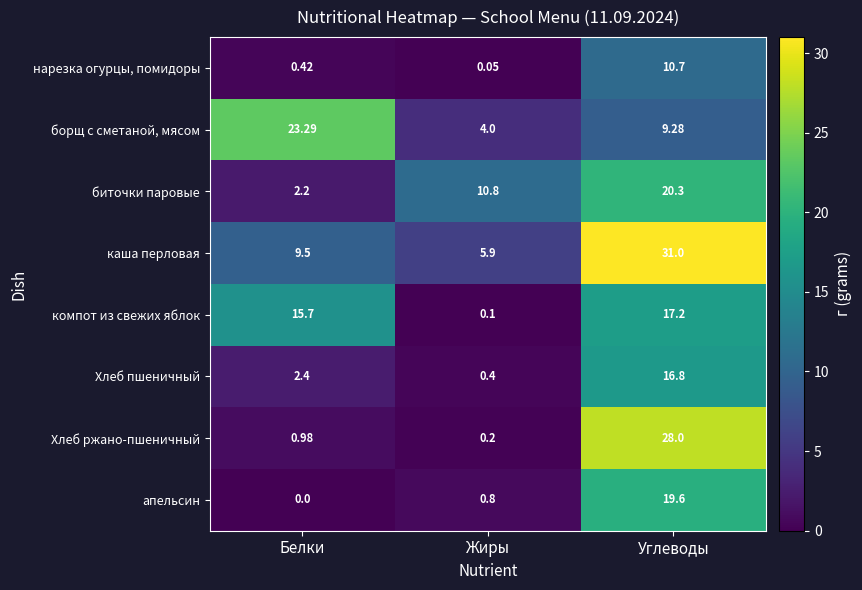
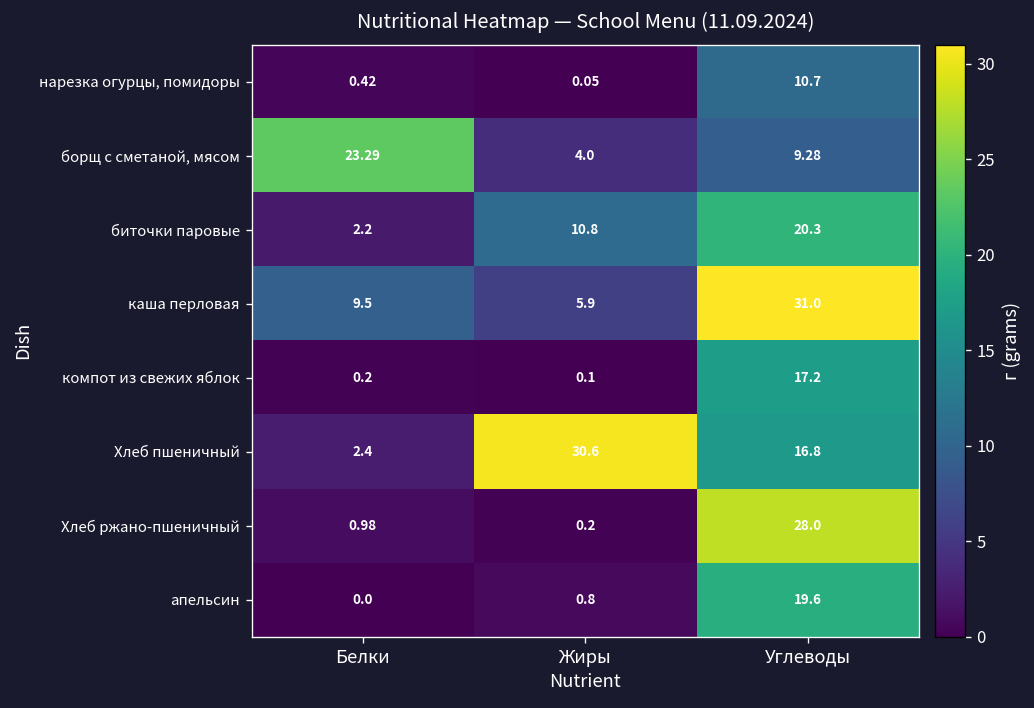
  {
    "нарезка огурцы, помидоры": {
      "Белки": 0.42,
      "Жиры": 0.05,
      "Углеводы": 10.7
    },
    "борщ с сметаной, мясом": {
      "Белки": 23.29,
      "Жиры": 4.0,
      "Углеводы": 9.28
    },
    "биточки паровые": {
      "Белки": 2.2,
      "Жиры": 10.8,
      "Углеводы": 20.3
    },
    "каша перловая": {
      "Белки": 9.5,
      "Жиры": 5.9,
      "Углеводы": 31.0
    },
    "компот из свежих яблок": {
-     "Белки": 15.7,
+     "Белки": 0.2,
      "Жиры": 0.1,
      "Углеводы": 17.2
    },
    "Хлеб пшеничный": {
      "Белки": 2.4,
-     "Жиры": 0.4,
+     "Жиры": 30.6,
      "Углеводы": 16.8
    },
    "Хлеб ржано-пшеничный": {
      "Белки": 0.98,
      "Жиры": 0.2,
      "Углеводы": 28.0
    },
    "апельсин": {
      "Белки": 0.0,
      "Жиры": 0.8,
      "Углеводы": 19.6
    }
  }
